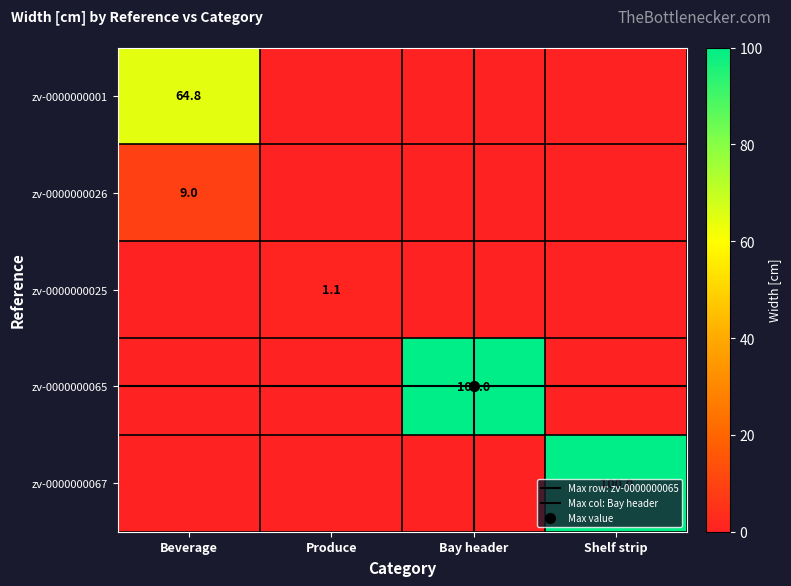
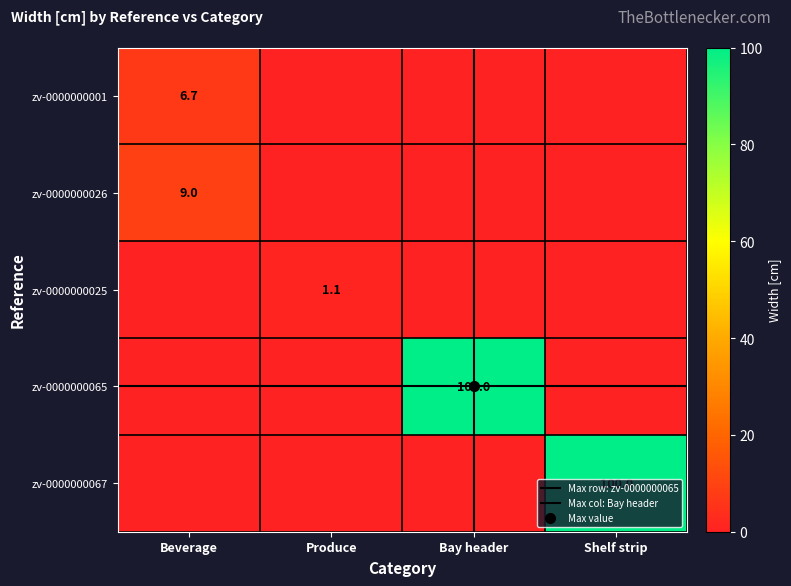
  {
    "zv-0000000001": {
-     "Beverage": 64.8
+     "Beverage": 6.7
    },
    "zv-0000000026": {
      "Beverage": 9.0
    },
    "zv-0000000025": {
      "Produce": 1.1
    }
  }
